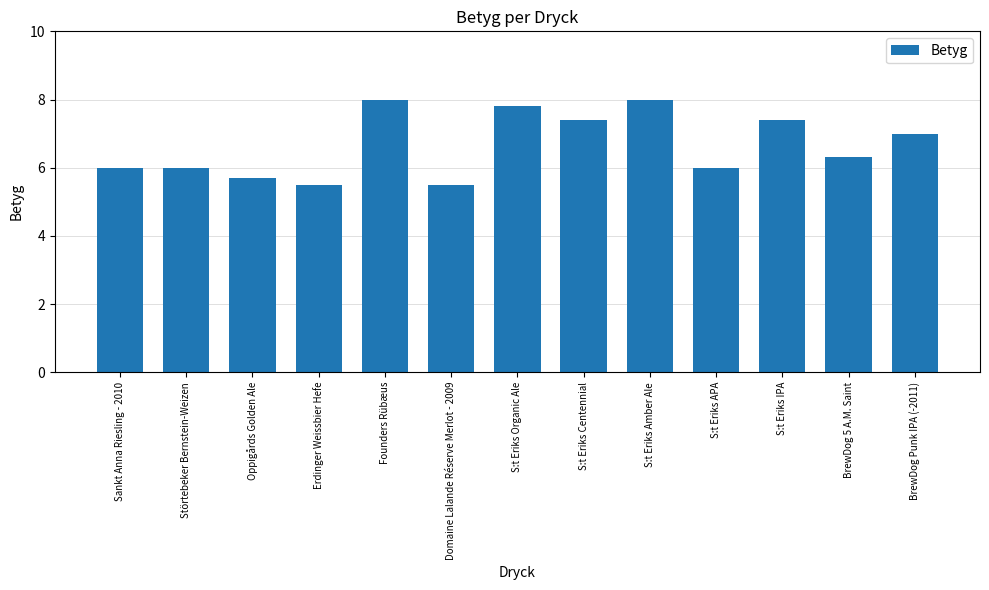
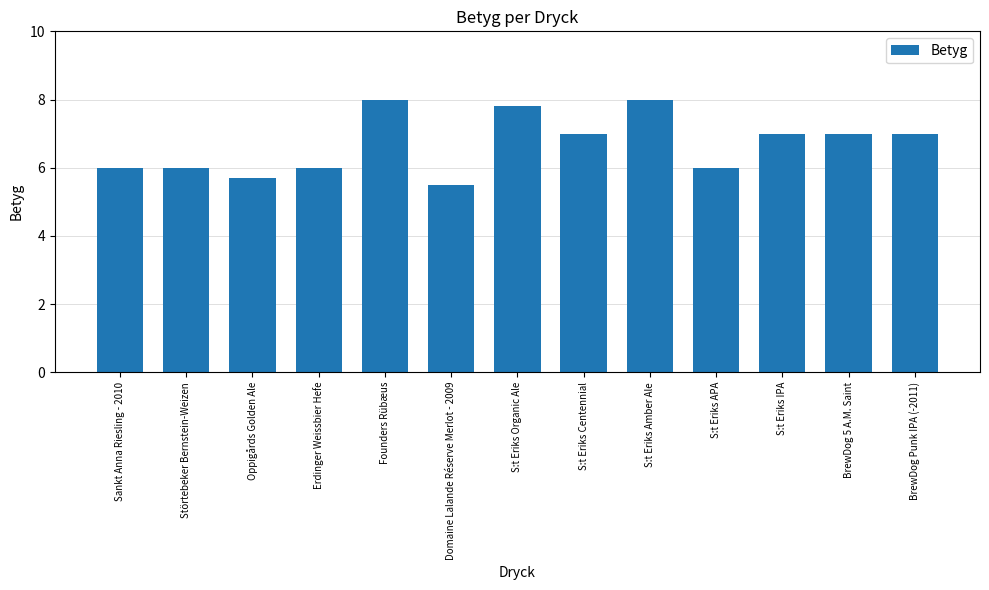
  {
    "Sankt Anna Riesling - 2010": 6.0,
    "Störtebeker Bernstein-Weizen": 6.0,
    "Oppigårds Golden Ale": 5.7,
-   "Erdinger Weissbier Hefe": 5.5,
+   "Erdinger Weissbier Hefe": 6.0,
    "Founders Rübæus": 8.0,
    "Domaine Lalande Réserve Merlot - 2009": 5.5,
    "S:t Eriks Organic Ale": 7.8,
-   "S:t Eriks Centennial": 7.4,
+   "S:t Eriks Centennial": 7.0,
    "S:t Eriks Amber Ale": 8.0,
    "S:t Eriks APA": 6.0,
-   "S:t Eriks IPA": 7.4,
-   "BrewDog 5 A.M. Saint": 6.3,
+   "S:t Eriks IPA": 7.0,
+   "BrewDog 5 A.M. Saint": 7.0,
    "BrewDog Punk IPA (-2011)": 7.0
  }
